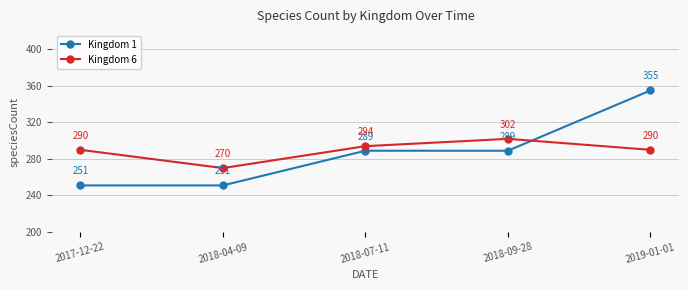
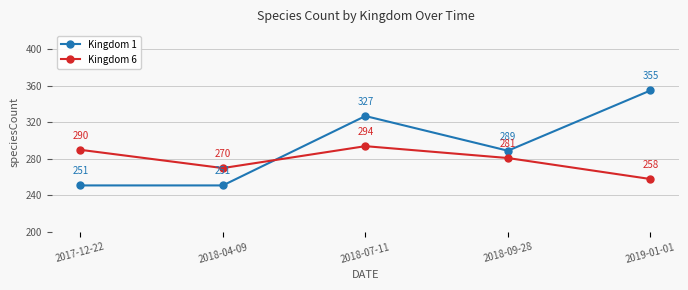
  {
    "Kingdom 1": {
      "2017-12-22": 251,
-     "2018-07-11": 289,
+     "2018-07-11": 327,
      "2019-01-01": 355
    },
    "Kingdom 6": {
      "2017-12-22": 290,
      "2018-04-09": 270,
-     "2018-09-28": 302,
-     "2019-01-01": 290
+     "2018-09-28": 281,
+     "2019-01-01": 258
    }
  }
